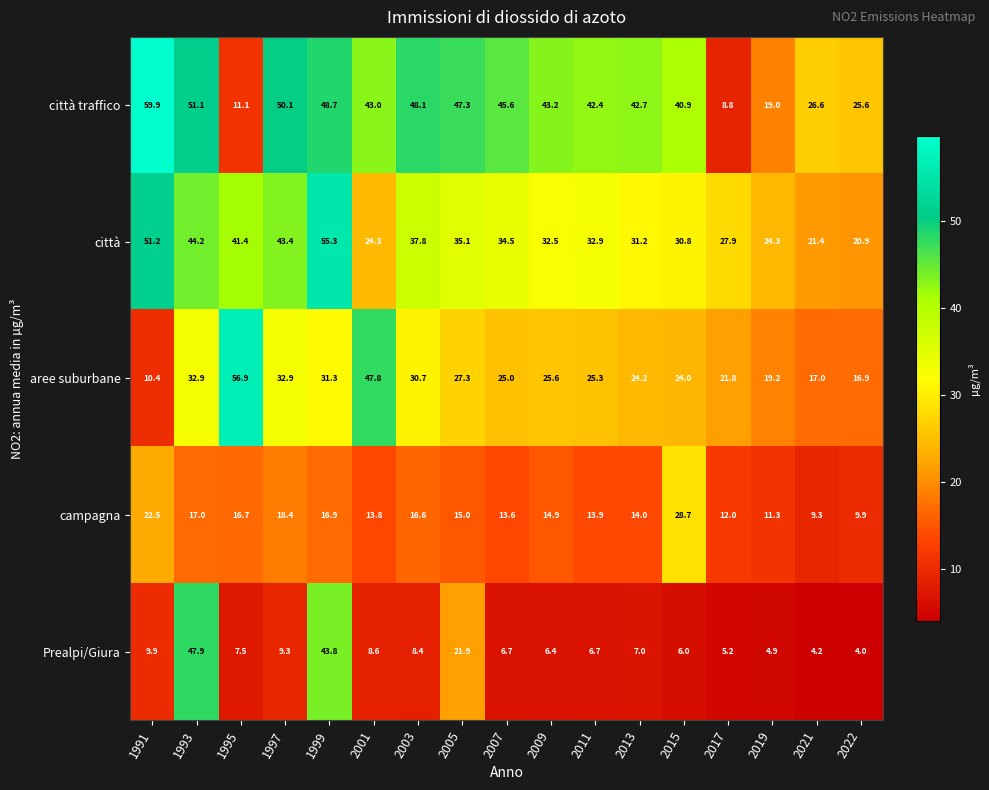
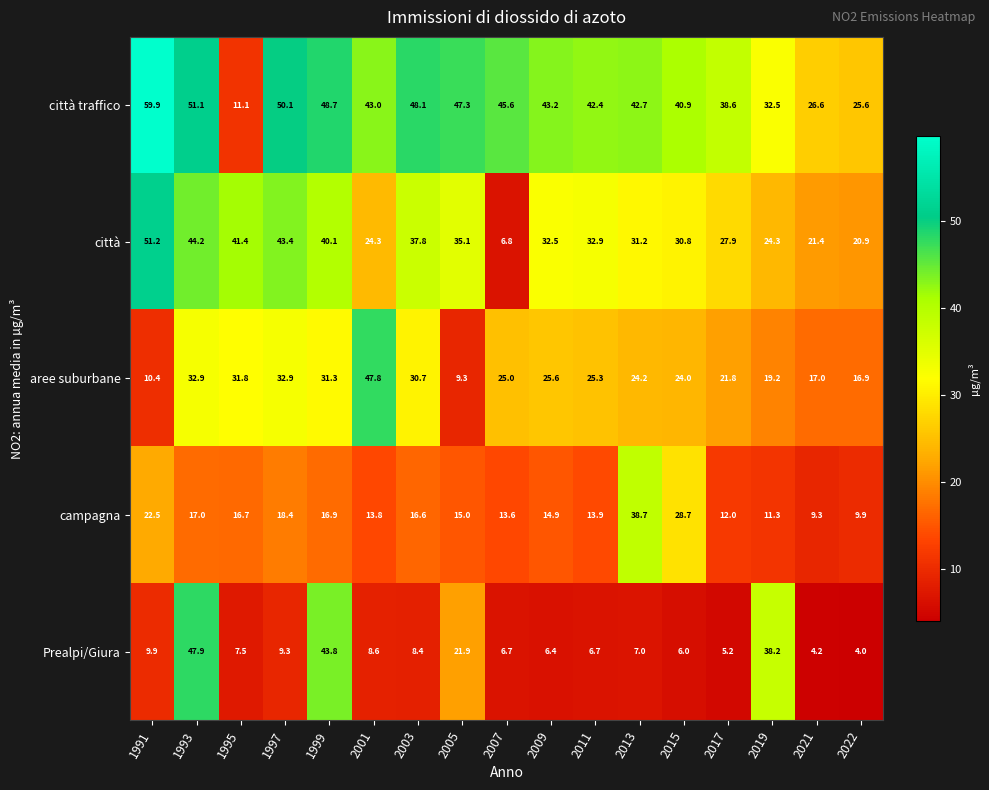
  {
    "città traffico": {
      "1991": 59.9,
      "1993": 51.1,
      "1995": 11.1,
      "1997": 50.1,
      "1999": 48.7,
      "2001": 43.0,
      "2003": 48.1,
      "2005": 47.3,
      "2007": 45.6,
      "2009": 43.2,
      "2011": 42.4,
      "2013": 42.7,
      "2015": 40.9,
-     "2017": 8.8,
-     "2019": 19.0,
+     "2017": 38.6,
+     "2019": 32.5,
      "2021": 26.6,
      "2022": 25.6
    },
    "città": {
      "1991": 51.2,
      "1993": 44.2,
      "1995": 41.4,
      "1997": 43.4,
-     "1999": 55.3,
+     "1999": 40.1,
      "2001": 24.3,
      "2003": 37.8,
      "2005": 35.1,
-     "2007": 34.5,
+     "2007": 6.8,
      "2009": 32.5,
      "2011": 32.9,
      "2013": 31.2,
      "2015": 30.8,
      "2017": 27.9,
      "2019": 24.3,
      "2021": 21.4,
      "2022": 20.9
    },
    "aree suburbane": {
      "1991": 10.4,
      "1993": 32.9,
-     "1995": 56.9,
+     "1995": 31.8,
      "1997": 32.9,
      "1999": 31.3,
      "2001": 47.8,
      "2003": 30.7,
-     "2005": 27.3,
+     "2005": 9.3,
      "2007": 25.0,
      "2009": 25.6,
      "2011": 25.3,
      "2013": 24.2,
      "2015": 24.0,
      "2017": 21.8,
      "2019": 19.2,
      "2021": 17.0,
      "2022": 16.9
    },
    "campagna": {
      "1991": 22.5,
      "1993": 17.0,
      "1995": 16.7,
      "1997": 18.4,
      "1999": 16.9,
      "2001": 13.8,
      "2003": 16.6,
      "2005": 15.0,
      "2007": 13.6,
      "2009": 14.9,
      "2011": 13.9,
-     "2013": 14.0,
+     "2013": 38.7,
      "2015": 28.7,
      "2017": 12.0,
      "2019": 11.3,
      "2021": 9.3,
      "2022": 9.9
    },
    "Prealpi/Giura": {
      "1991": 9.9,
      "1993": 47.9,
      "1995": 7.5,
      "1997": 9.3,
      "1999": 43.8,
      "2001": 8.6,
      "2003": 8.4,
      "2005": 21.9,
      "2007": 6.7,
      "2009": 6.4,
      "2011": 6.7,
      "2013": 7.0,
      "2015": 6.0,
      "2017": 5.2,
-     "2019": 4.9,
+     "2019": 38.2,
      "2021": 4.2,
      "2022": 4.0
    }
  }
